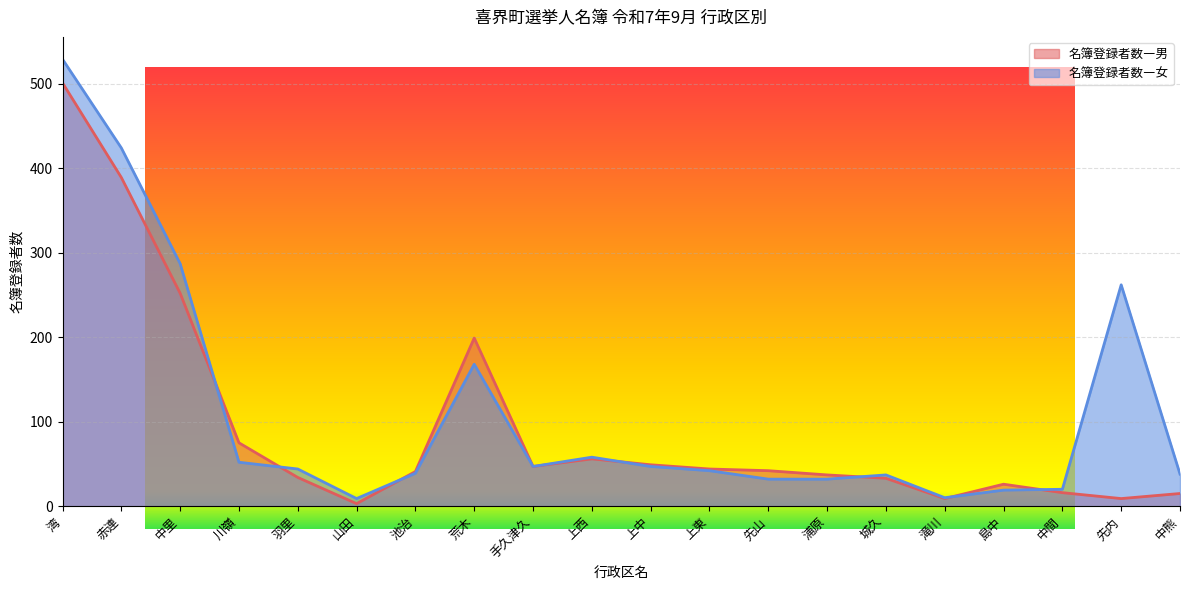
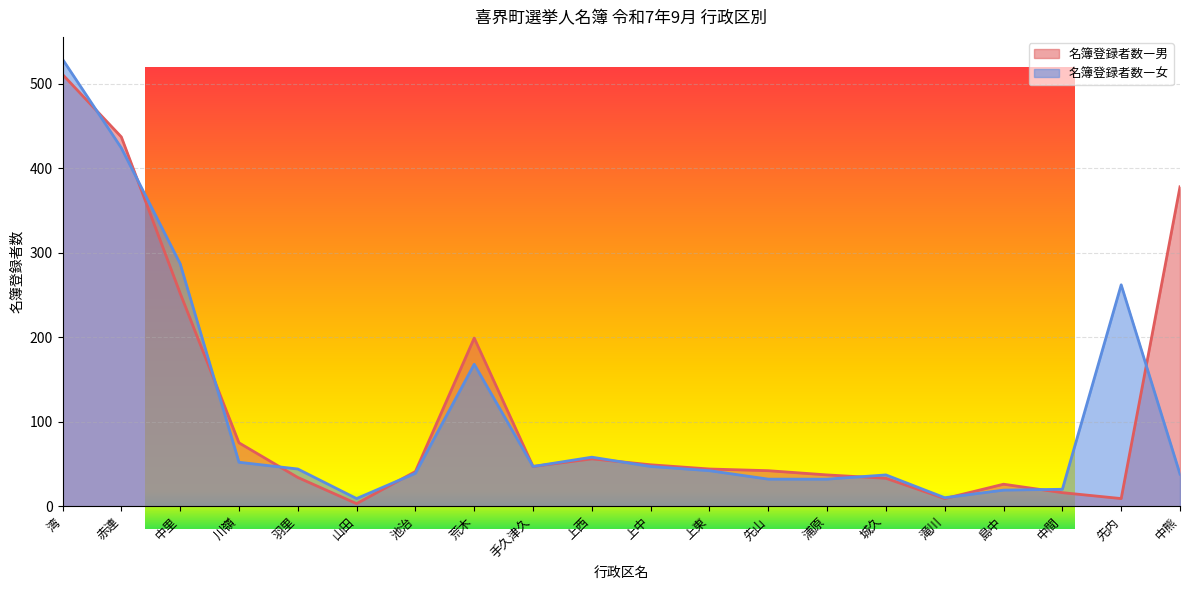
  {
    "名簿登録者数―男": {
-     "湾": 500,
-     "赤連": 390,
+     "湾": 510,
+     "赤連": 440,
      "先内": 10,
-     "中熊": 20
+     "中熊": 380
    },
    "名簿登録者数―女": {
      "湾": 530,
      "赤連": 420,
      "先内": 260,
      "中熊": 40
    }
  }
